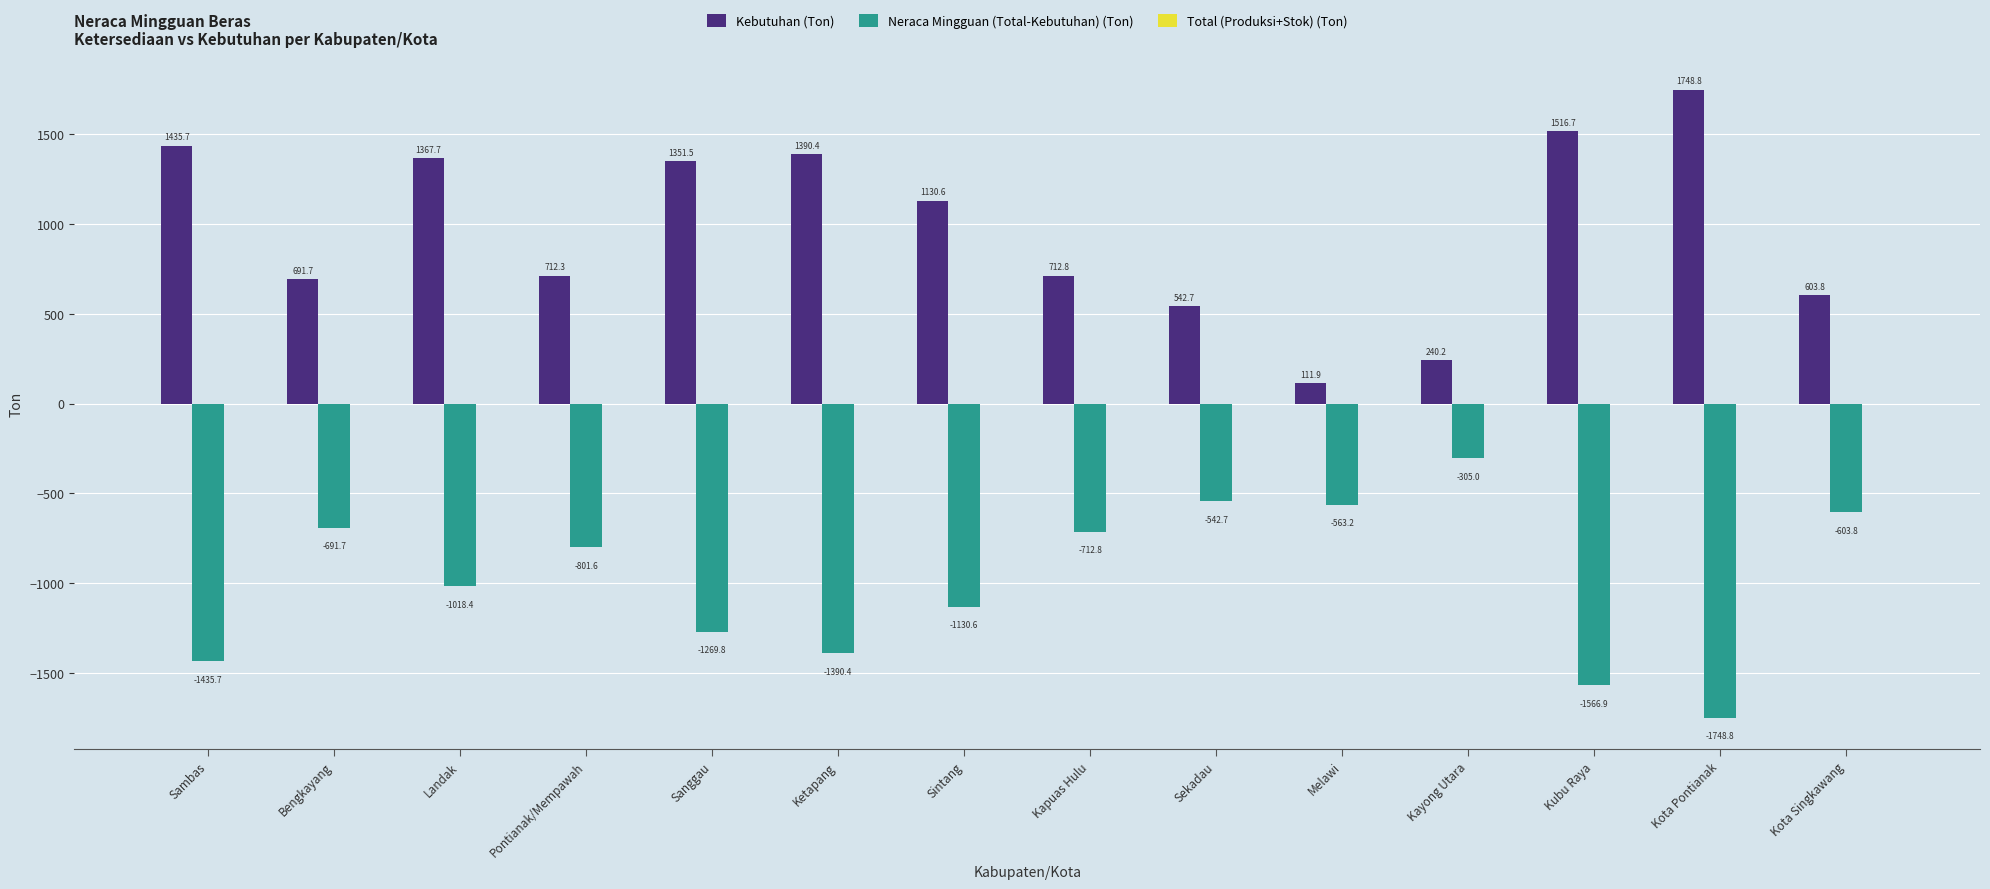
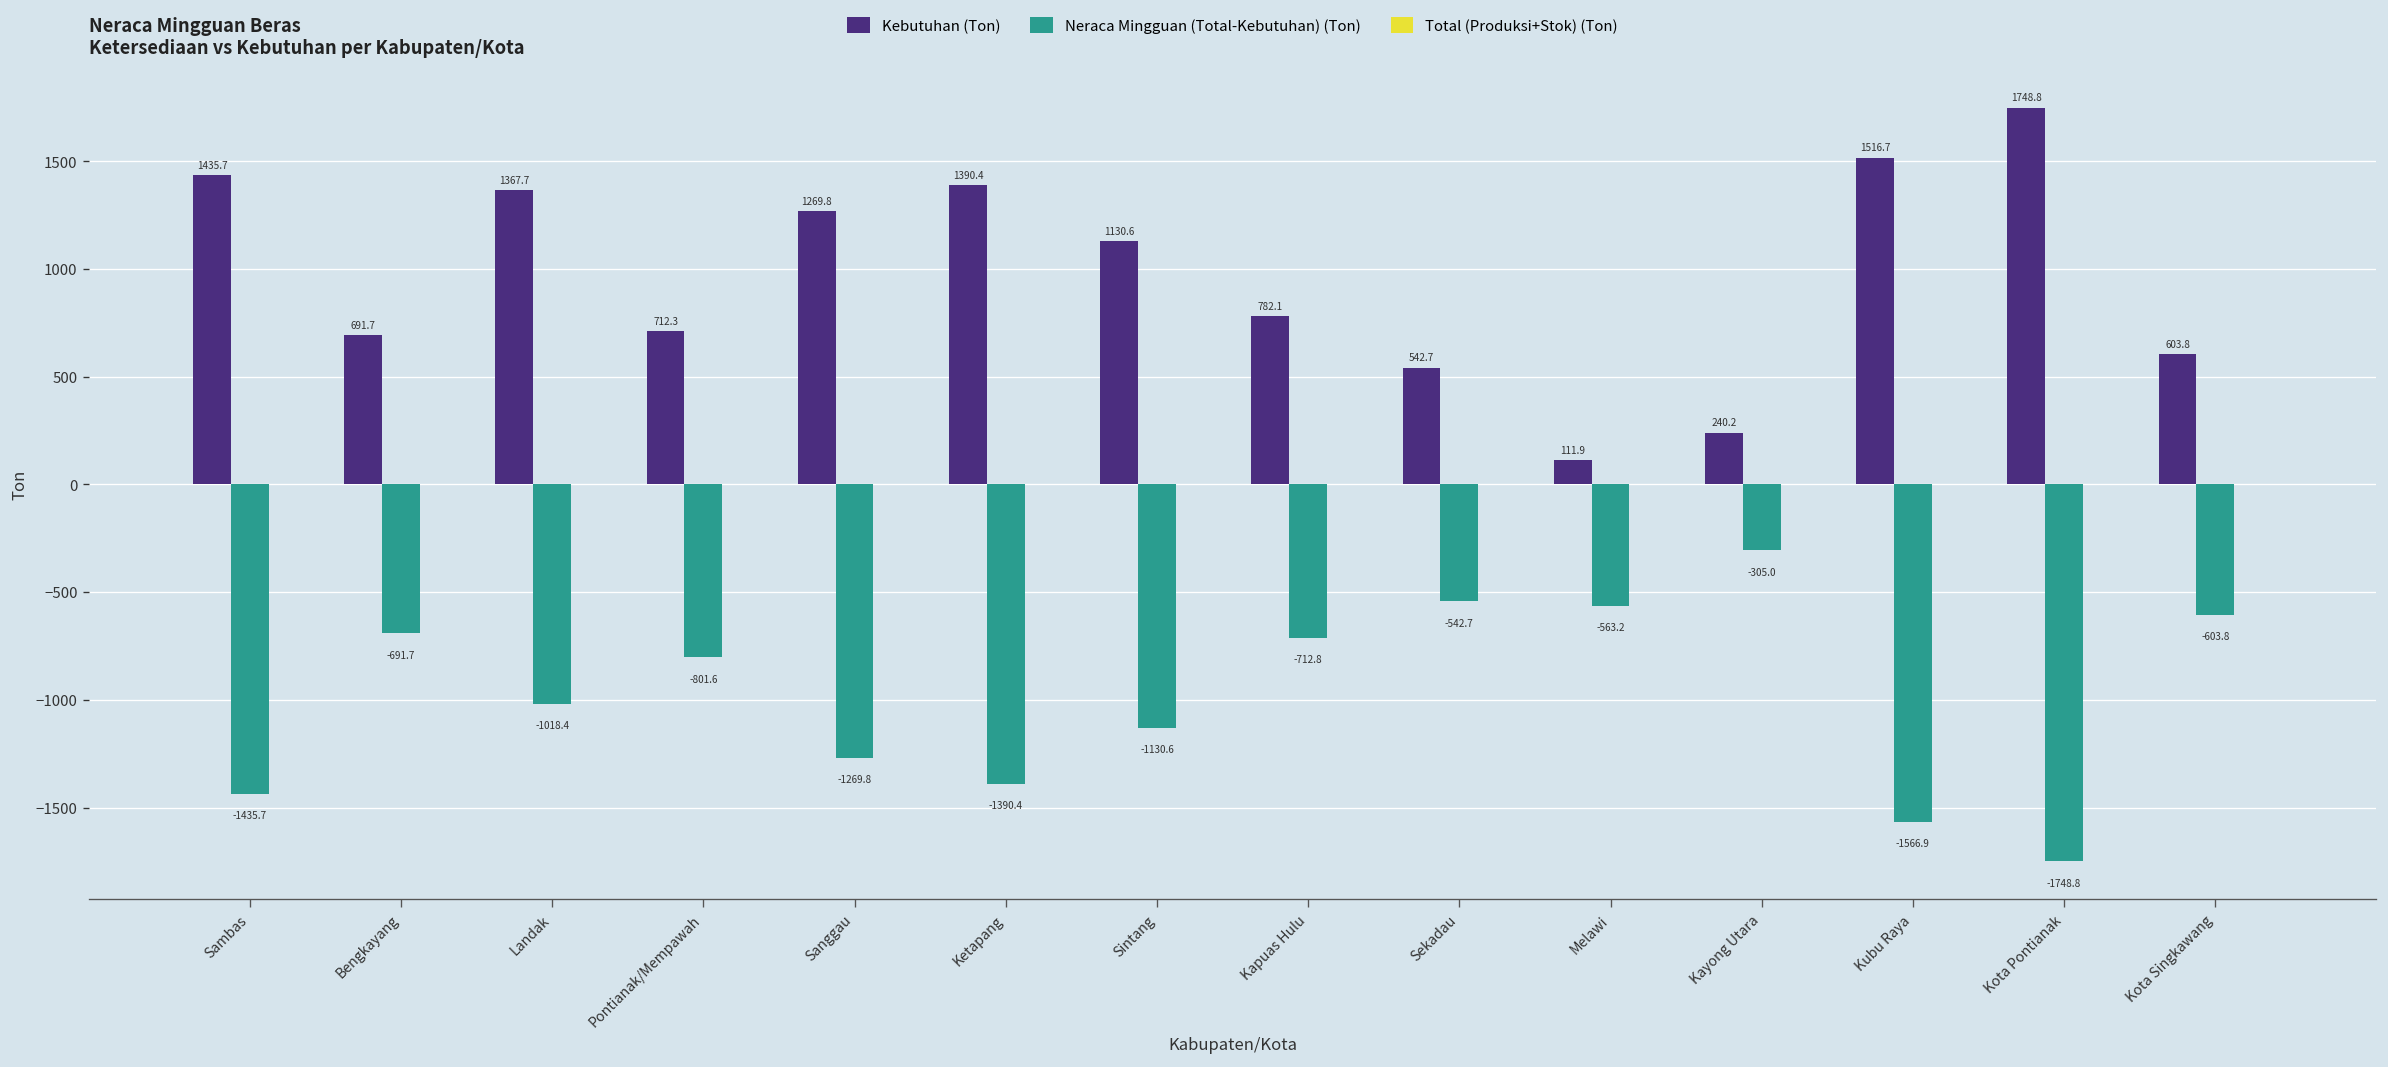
  {
    "Kebutuhan (Ton)": {
      "Sambas": 1435.7,
      "Bengkayang": 691.7,
      "Landak": 1367.7,
      "Pontianak/Mempawah": 712.3,
-     "Sanggau": 1351.5,
+     "Sanggau": 1269.8,
      "Ketapang": 1390.4,
      "Sintang": 1130.6,
-     "Kapuas Hulu": 712.8,
+     "Kapuas Hulu": 782.1,
      "Sekadau": 542.7,
      "Melawi": 111.9,
      "Kayong Utara": 240.2,
      "Kubu Raya": 1516.7,
      "Kota Pontianak": 1748.8,
      "Kota Singkawang": 603.8
    },
    "Neraca Mingguan (Total-Kebutuhan) (Ton)": {
      "Sambas": -1435.7,
      "Bengkayang": -691.7,
      "Landak": -1018.4,
      "Pontianak/Mempawah": -801.6,
      "Sanggau": -1269.8,
      "Ketapang": -1390.4,
      "Sintang": -1130.6,
      "Kapuas Hulu": -712.8,
      "Sekadau": -542.7,
      "Melawi": -563.2,
      "Kayong Utara": -305.0,
      "Kubu Raya": -1566.9,
      "Kota Pontianak": -1748.8,
      "Kota Singkawang": -603.8
    },
    "Total (Produksi+Stok) (Ton)": {
      "Sambas": 0,
      "Bengkayang": 0,
      "Landak": 0,
      "Pontianak/Mempawah": 0,
      "Sanggau": 0,
      "Ketapang": 0,
      "Sintang": 0,
      "Kapuas Hulu": 0,
      "Sekadau": 0,
      "Melawi": 0,
      "Kayong Utara": 0,
      "Kubu Raya": 0,
      "Kota Pontianak": 0,
      "Kota Singkawang": 0
    }
  }
